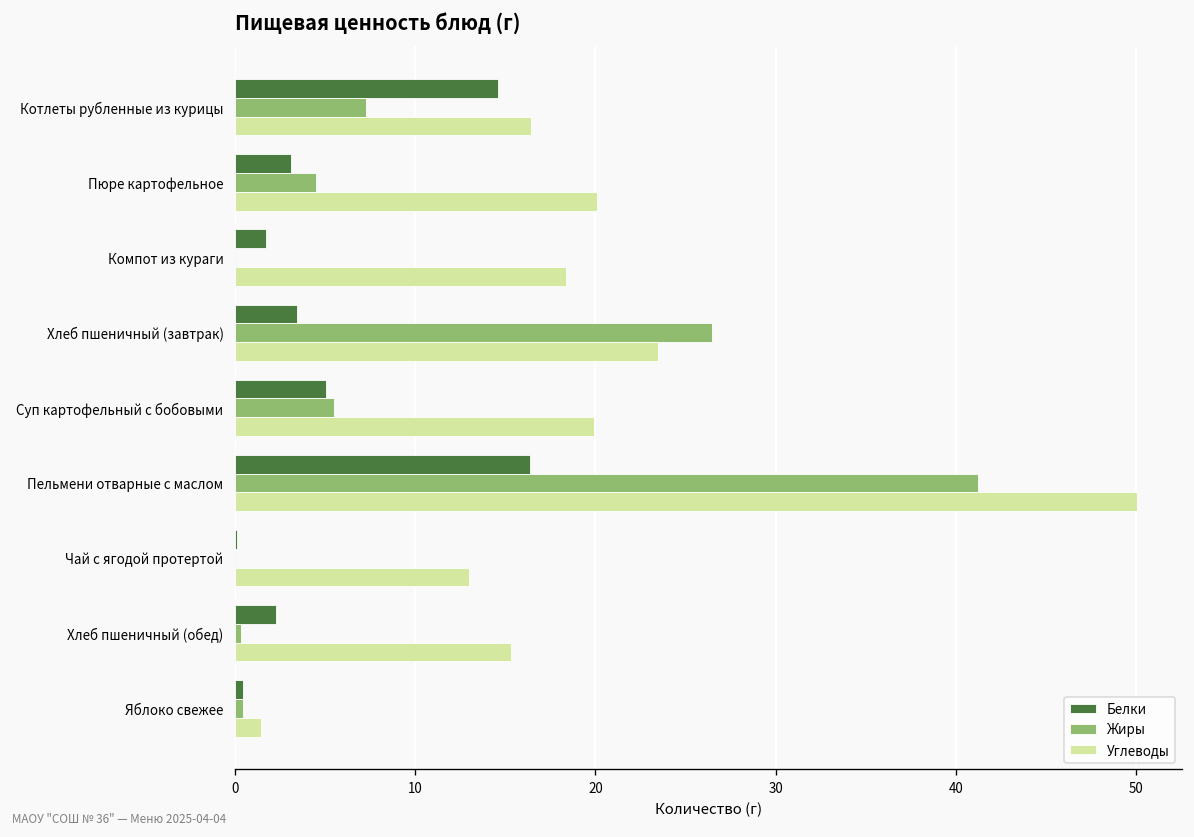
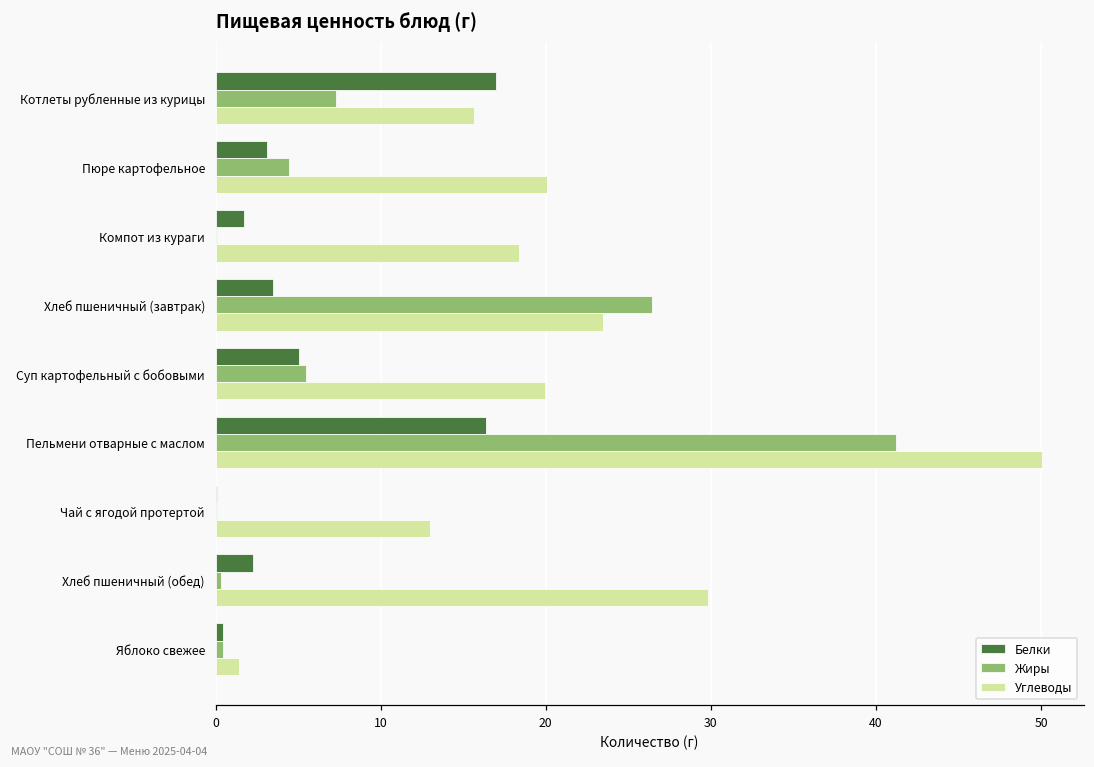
  {
    "Белки": {
-     "Котлеты рубленные из курицы": 14.6,
+     "Котлеты рубленные из курицы": 17.0,
      "Пюре картофельное": 3.1,
      "Компот из кураги": 1.7,
      "Хлеб пшеничный (завтрак)": 3.5,
      "Суп картофельный с бобовыми": 5.1,
      "Пельмени отварные с маслом": 16.4,
      "Хлеб пшеничный (обед)": 2.3,
      "Яблоко свежее": 0.5
    },
    "Жиры": {
      "Котлеты рубленные из курицы": 7.3,
      "Пюре картофельное": 4.5,
      "Хлеб пшеничный (завтрак)": 26.5,
      "Суп картофельный с бобовыми": 5.5,
      "Пельмени отварные с маслом": 41.2,
      "Хлеб пшеничный (обед)": 0.3,
      "Яблоко свежее": 0.5
    },
    "Углеводы": {
-     "Котлеты рубленные из курицы": 16.5,
+     "Котлеты рубленные из курицы": 15.7,
      "Пюре картофельное": 20.1,
      "Компот из кураги": 18.4,
      "Хлеб пшеничный (завтрак)": 23.5,
      "Суп картофельный с бобовыми": 19.9,
      "Пельмени отварные с маслом": 50.1,
      "Чай с ягодой протертой": 13.0,
-     "Хлеб пшеничный (обед)": 15.3,
+     "Хлеб пшеничный (обед)": 29.8,
      "Яблоко свежее": 1.4
    }
  }
